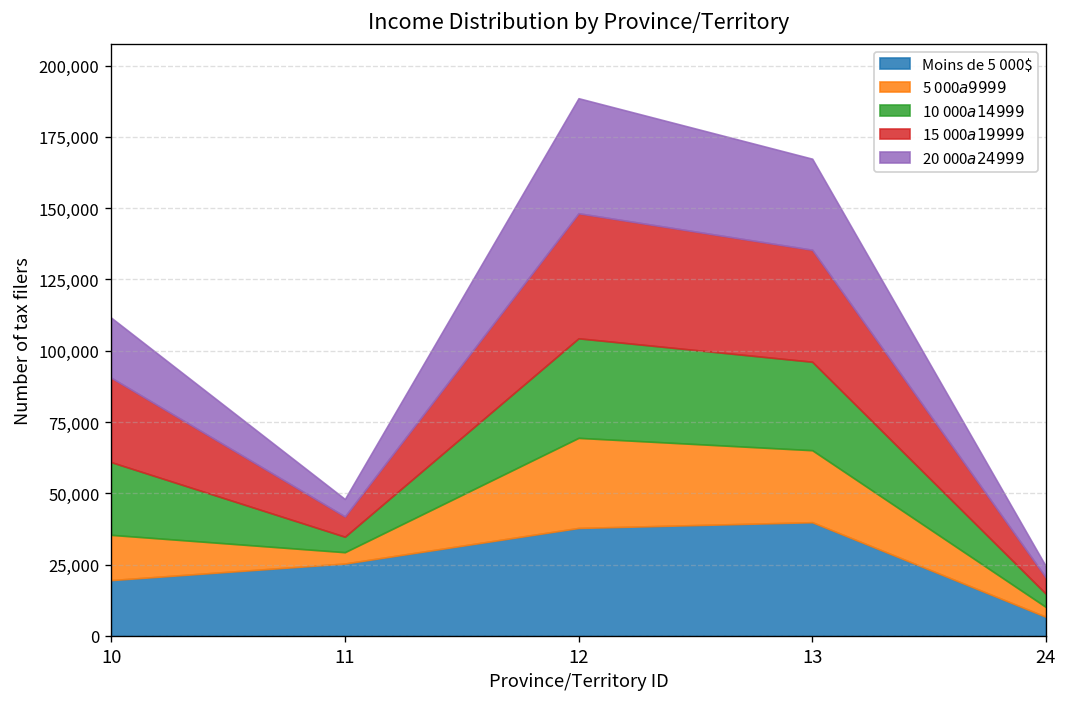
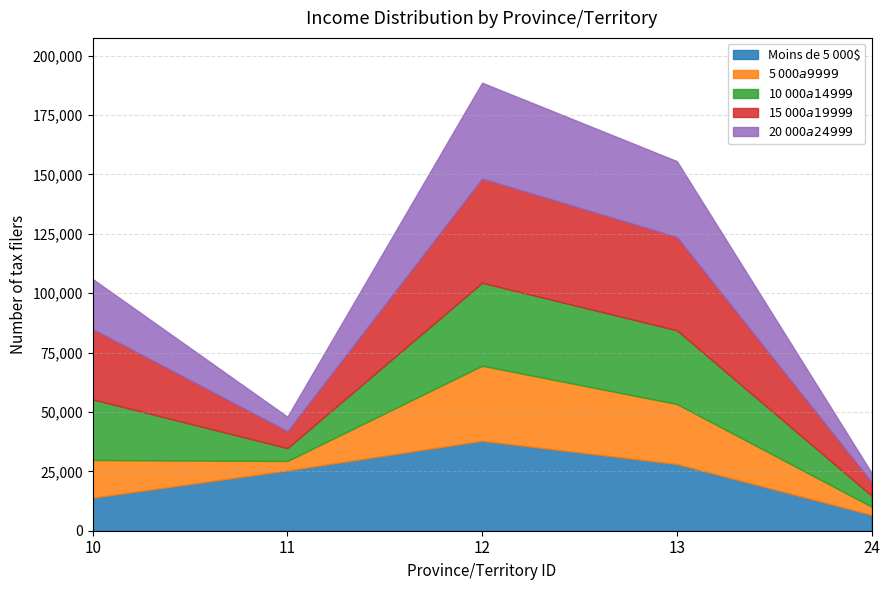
  {
    "Moins de 5 000$": {
-     "10": "20,000",
+     "10": "14,000",
      "11": "25,000",
      "12": "38,000",
-     "13": "40,000",
+     "13": "28,000",
      "24": "7,000"
    }
  }
